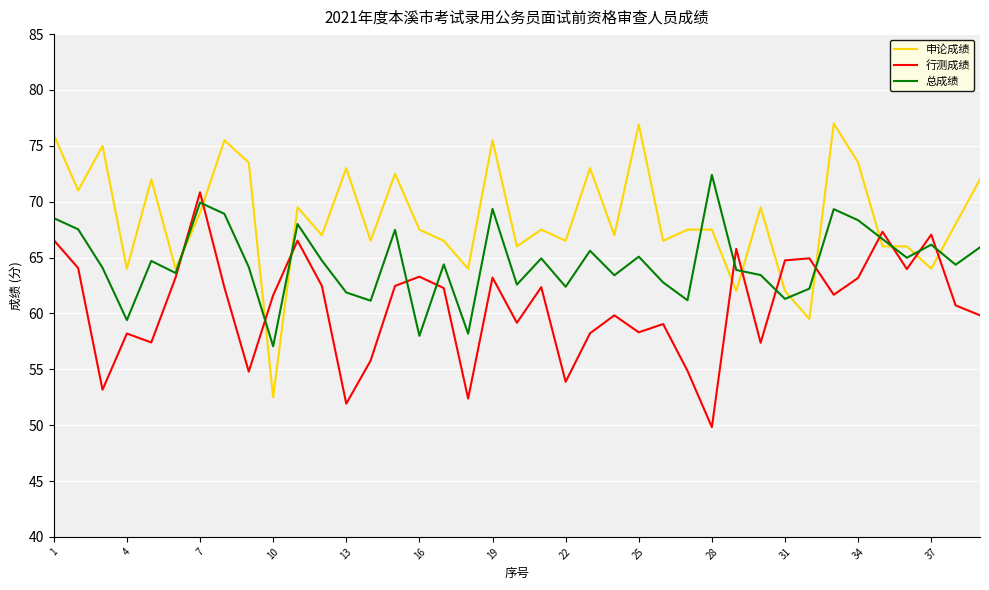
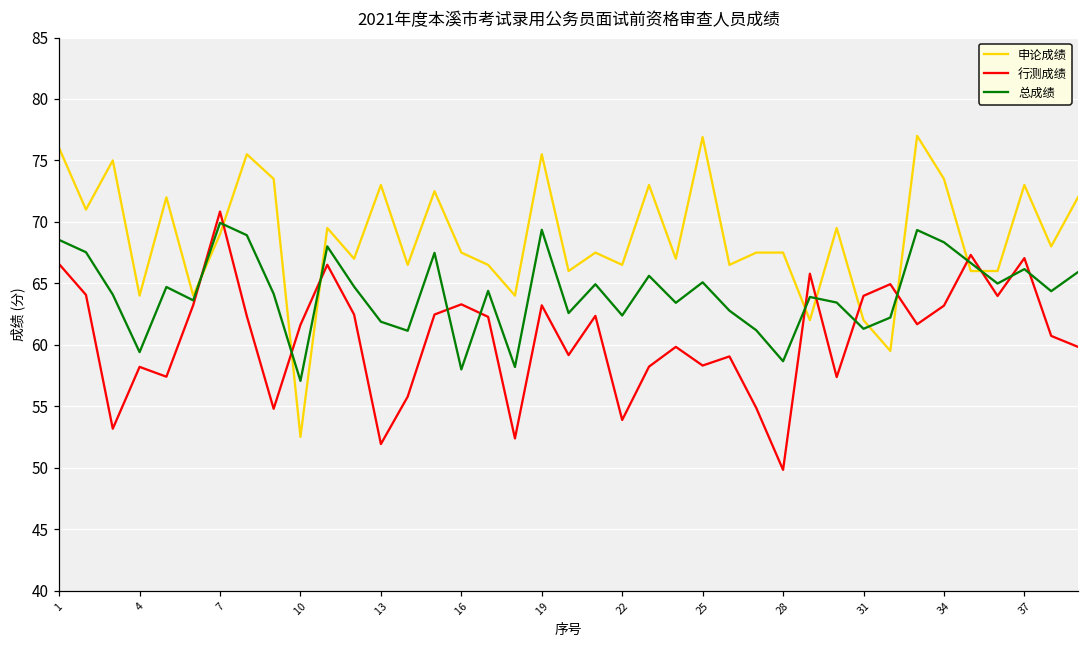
  {
    "申论成绩": {
      "1": 76,
      "4": 64,
      "7": 69,
      "10": 52.5,
      "13": 73,
      "16": 67.5,
      "19": 75.5,
      "22": 66.5,
      "25": 77,
      "28": 67.5,
      "31": 62,
      "34": 73.5,
-     "37": 64
+     "37": 73
    },
    "行测成绩": {
      "1": 66.6,
      "4": 58.2,
      "7": 70.8,
      "10": 61.6,
      "13": 51.9,
      "16": 63.3,
      "19": 63.2,
      "22": 53.9,
      "25": 58.3,
      "28": 49.8,
-     "31": 64.8,
+     "31": 64.0,
      "34": 63.2,
      "37": 67.1
    },
    "总成绩": {
      "1": 68.5,
      "4": 59.4,
      "7": 69.9,
      "10": 57.1,
      "13": 61.9,
      "16": 58.0,
      "19": 69.4,
      "22": 62.4,
      "25": 65.1,
-     "28": 72.4,
+     "28": 58.7,
      "31": 61.3,
      "34": 68.3,
      "37": 66.2
    }
  }
